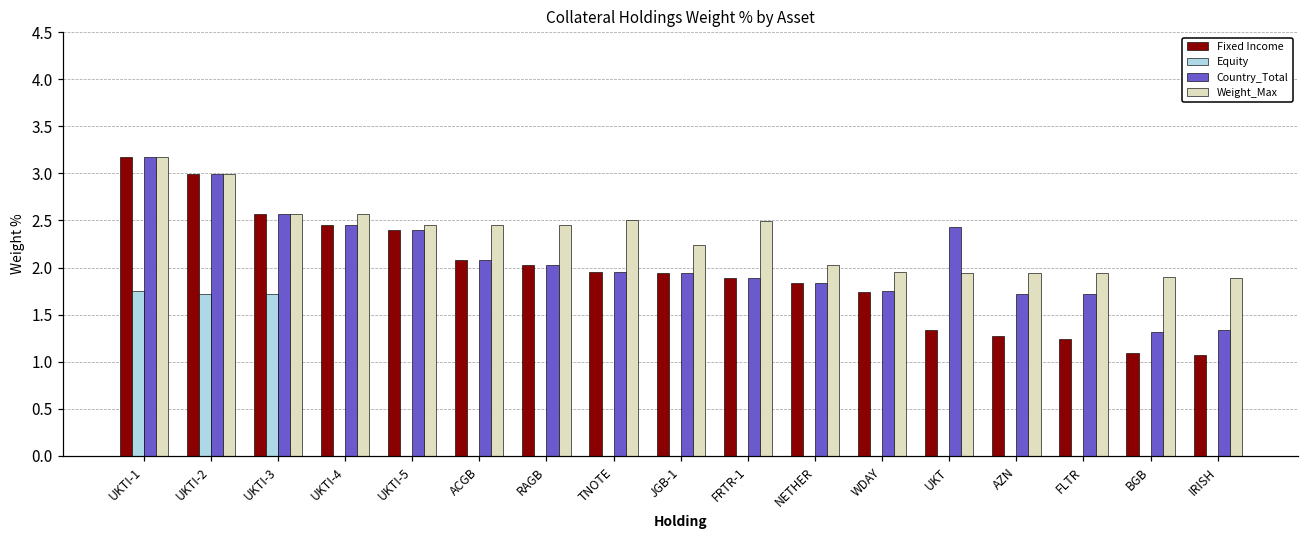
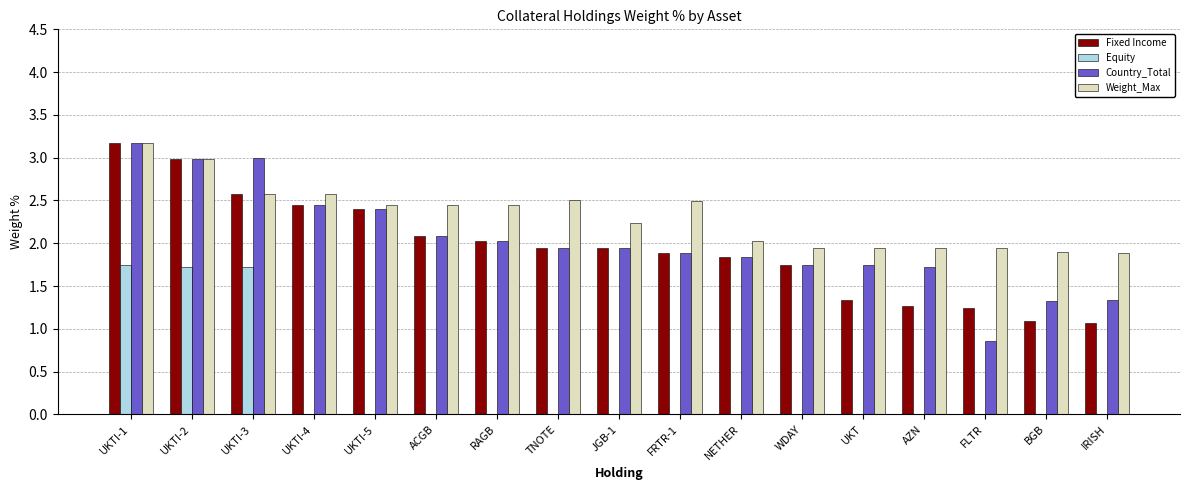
  {
    "Fixed Income": {
      "UKTI-1": 3.2,
      "UKTI-2": 3.0,
      "UKTI-3": 2.6,
      "UKTI-4": 2.5,
      "UKTI-5": 2.4,
      "ACGB": 2.1,
      "RAGB": 2.0,
      "TNOTE": 2.0,
      "JGB-1": 1.9,
      "FRTR-1": 1.9,
      "NETHER": 1.8,
      "WDAY": 1.7,
      "UKT": 1.3,
      "AZN": 1.3,
      "FLTR": 1.2,
      "BGB": 1.1,
      "IRISH": 1.1
    },
    "Equity": {
      "UKTI-1": 1.8,
      "UKTI-2": 1.7,
      "UKTI-3": 1.7,
      "UKTI-4": 0.0,
      "UKTI-5": 0.0,
      "ACGB": 0.0,
      "RAGB": 0.0,
      "TNOTE": 0.0,
      "JGB-1": 0.0,
      "FRTR-1": 0.0,
      "NETHER": 0.0,
      "WDAY": 0.0,
      "UKT": 0.0,
      "AZN": 0.0,
      "FLTR": 0.0,
      "BGB": 0.0,
      "IRISH": 0.0
    },
    "Country_Total": {
      "UKTI-1": 3.2,
      "UKTI-2": 3.0,
-     "UKTI-3": 2.6,
+     "UKTI-3": 3.0,
      "UKTI-4": 2.5,
      "UKTI-5": 2.4,
      "ACGB": 2.1,
      "RAGB": 2.0,
      "TNOTE": 2.0,
      "JGB-1": 1.9,
      "FRTR-1": 1.9,
      "NETHER": 1.8,
      "WDAY": 1.8,
-     "UKT": 2.4,
+     "UKT": 1.7,
      "AZN": 1.7,
-     "FLTR": 1.7,
+     "FLTR": 0.9,
      "BGB": 1.3,
      "IRISH": 1.3
    },
    "Weight_Max": {
      "UKTI-1": 3.2,
      "UKTI-2": 3.0,
      "UKTI-3": 2.6,
      "UKTI-4": 2.6,
      "UKTI-5": 2.5,
      "ACGB": 2.5,
      "RAGB": 2.5,
      "TNOTE": 2.5,
      "JGB-1": 2.2,
      "FRTR-1": 2.5,
      "NETHER": 2.0,
      "WDAY": 2.0,
      "UKT": 1.9,
      "AZN": 1.9,
      "FLTR": 1.9,
      "BGB": 1.9,
      "IRISH": 1.9
    }
  }
